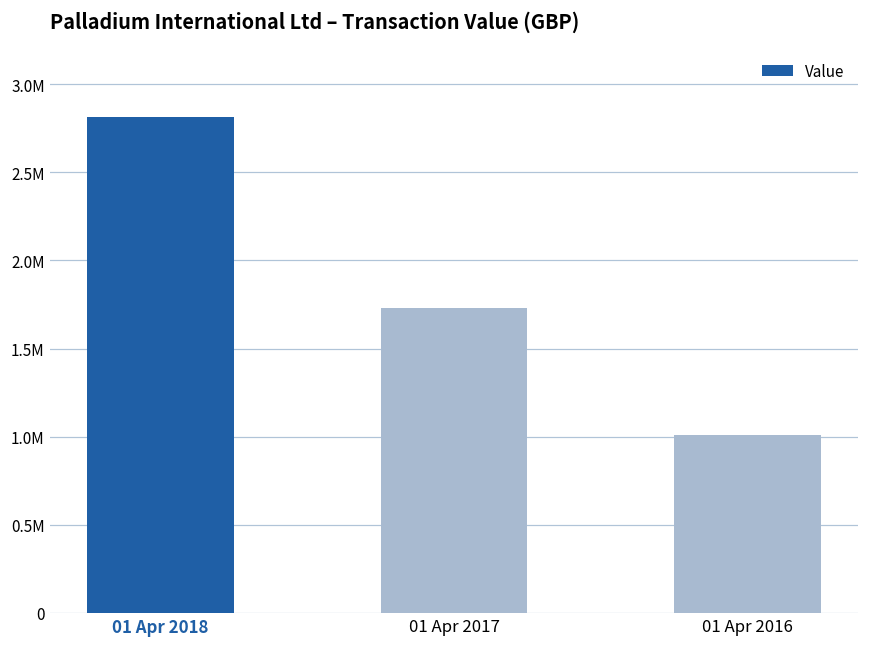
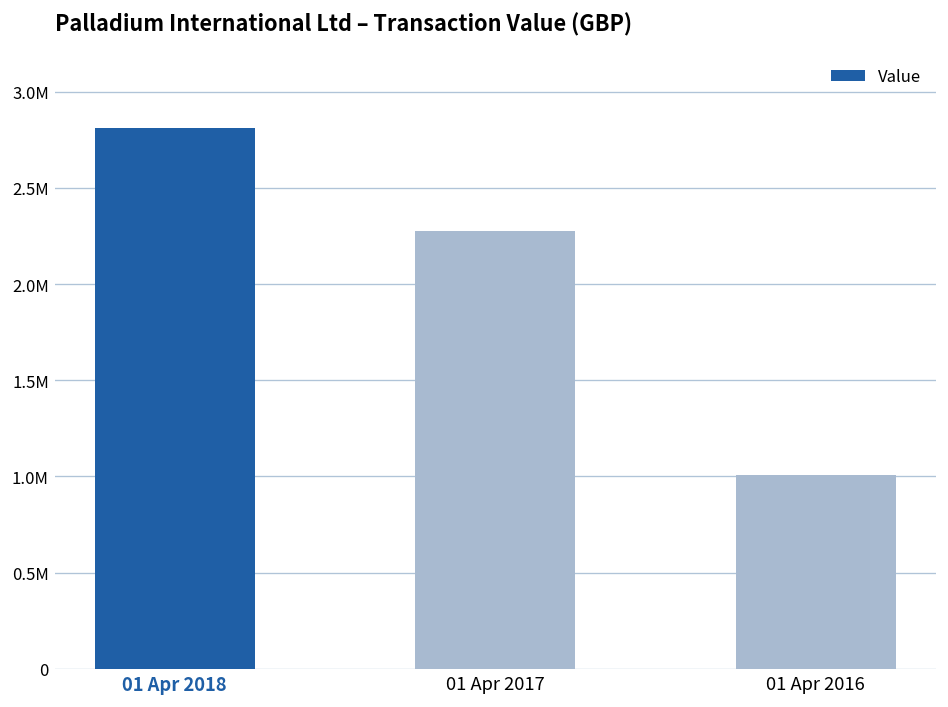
  {
    "01 Apr 2018": 2810000,
-   "01 Apr 2017": 1730000,
+   "01 Apr 2017": 2280000,
    "01 Apr 2016": 1010000
  }
